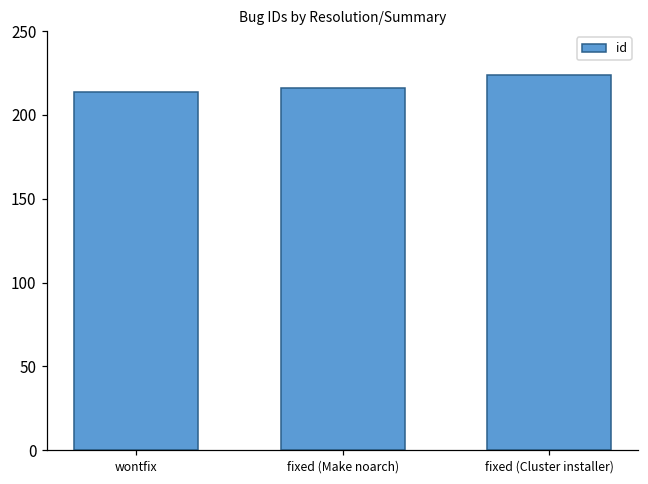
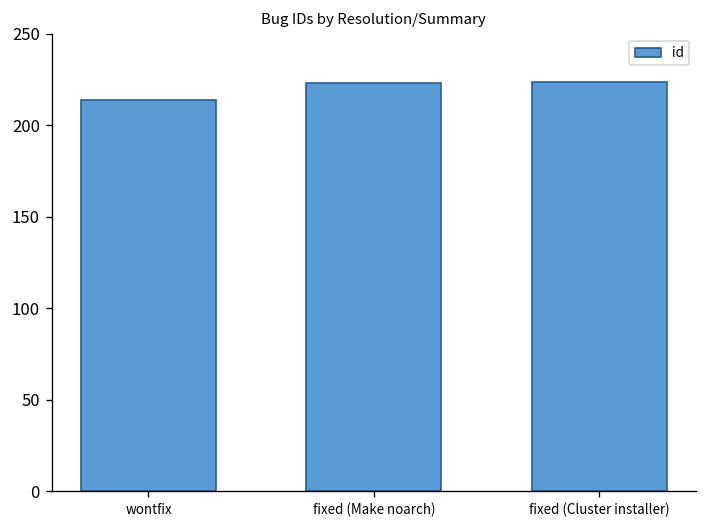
  {
    "wontfix": 214,
-   "fixed (Make noarch)": 216,
+   "fixed (Make noarch)": 223,
    "fixed (Cluster installer)": 224
  }
